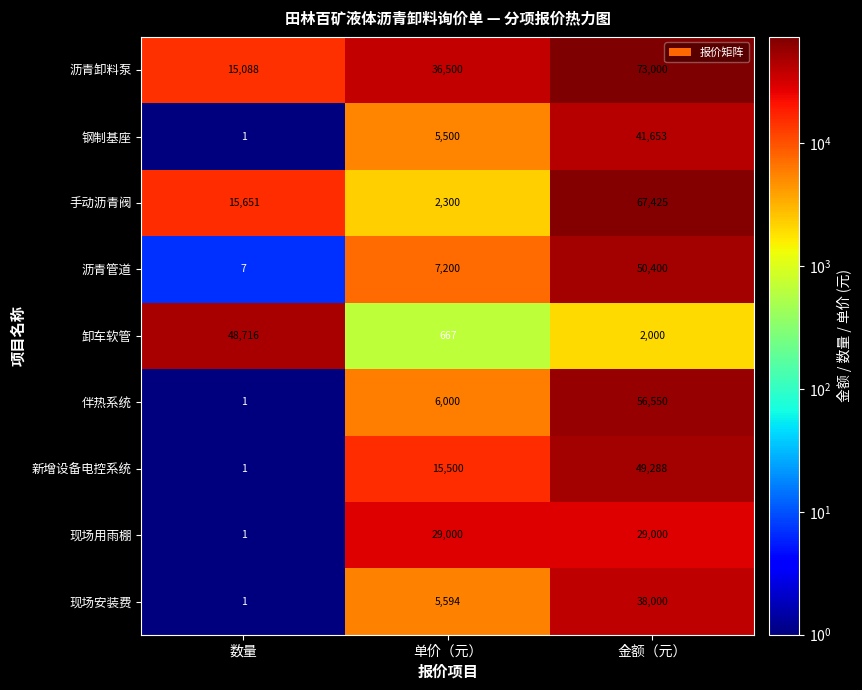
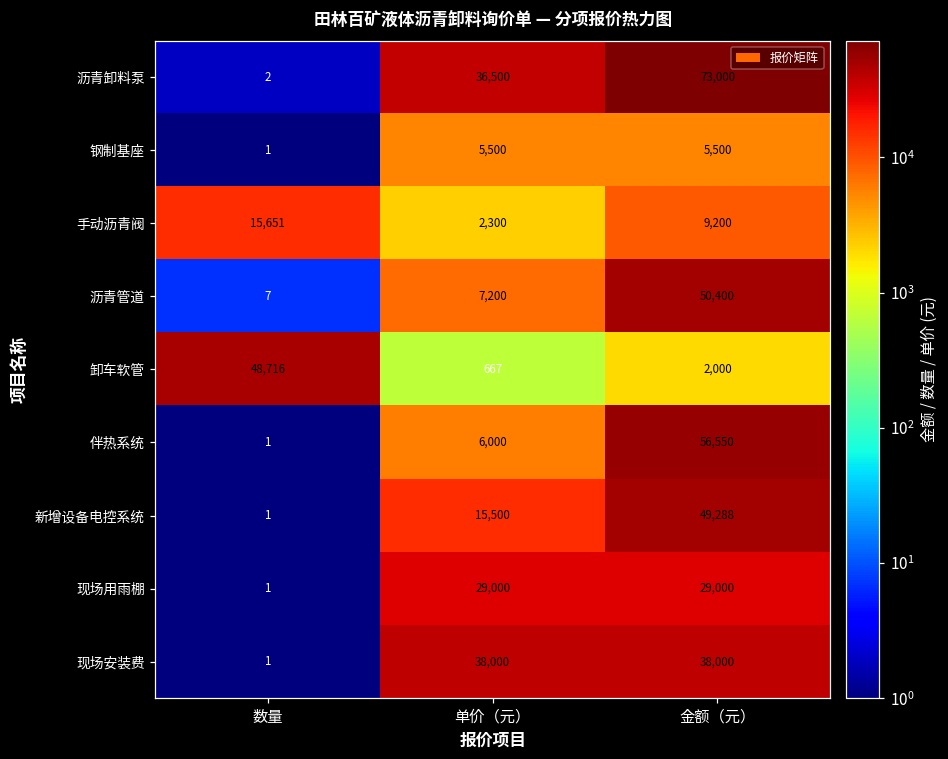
  {
    "沥青卸料泵": {
-     "数量": "15,088",
+     "数量": "2",
      "单价（元）": "36,500",
      "金额（元）": "73,000"
    },
    "钢制基座": {
      "数量": "1",
      "单价（元）": "5,500",
-     "金额（元）": "41,653"
+     "金额（元）": "5,500"
    },
    "手动沥青阀": {
      "数量": "15,651",
      "单价（元）": "2,300",
-     "金额（元）": "67,425"
+     "金额（元）": "9,200"
    },
    "沥青管道": {
      "数量": "7",
      "单价（元）": "7,200",
      "金额（元）": "50,400"
    },
    "卸车软管": {
      "数量": "48,716",
      "单价（元）": "667",
      "金额（元）": "2,000"
    },
    "伴热系统": {
      "数量": "1",
      "单价（元）": "6,000",
      "金额（元）": "56,550"
    },
    "新增设备电控系统": {
      "数量": "1",
      "单价（元）": "15,500",
      "金额（元）": "49,288"
    },
    "现场用雨棚": {
      "数量": "1",
      "单价（元）": "29,000",
      "金额（元）": "29,000"
    },
    "现场安装费": {
      "数量": "1",
-     "单价（元）": "5,594",
+     "单价（元）": "38,000",
      "金额（元）": "38,000"
    }
  }
